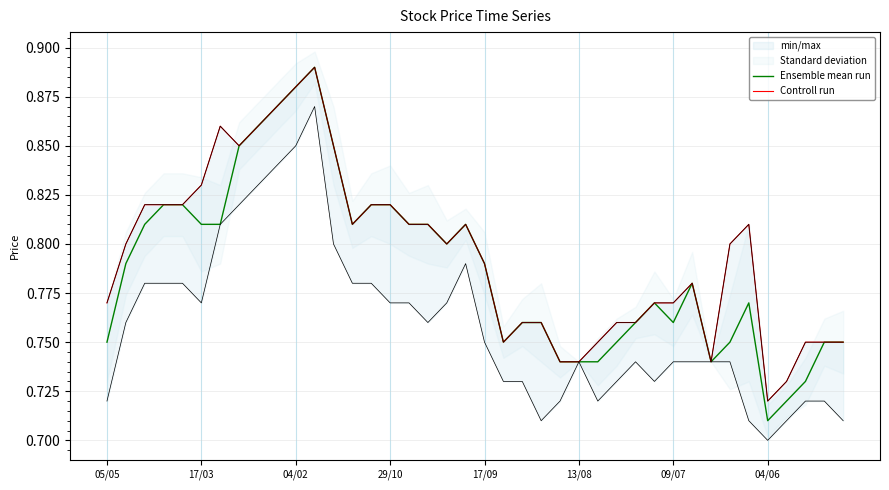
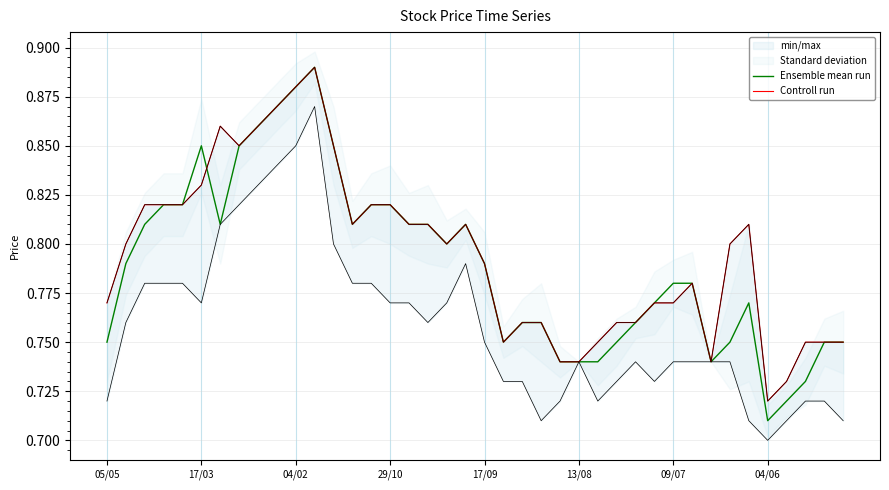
  {
    "Ensemble mean run": {
      "05/05": 0.75,
-     "17/03": 0.81,
-     "09/07": 0.76,
+     "17/03": 0.85,
+     "09/07": 0.78,
      "04/06": 0.71
    }
  }
